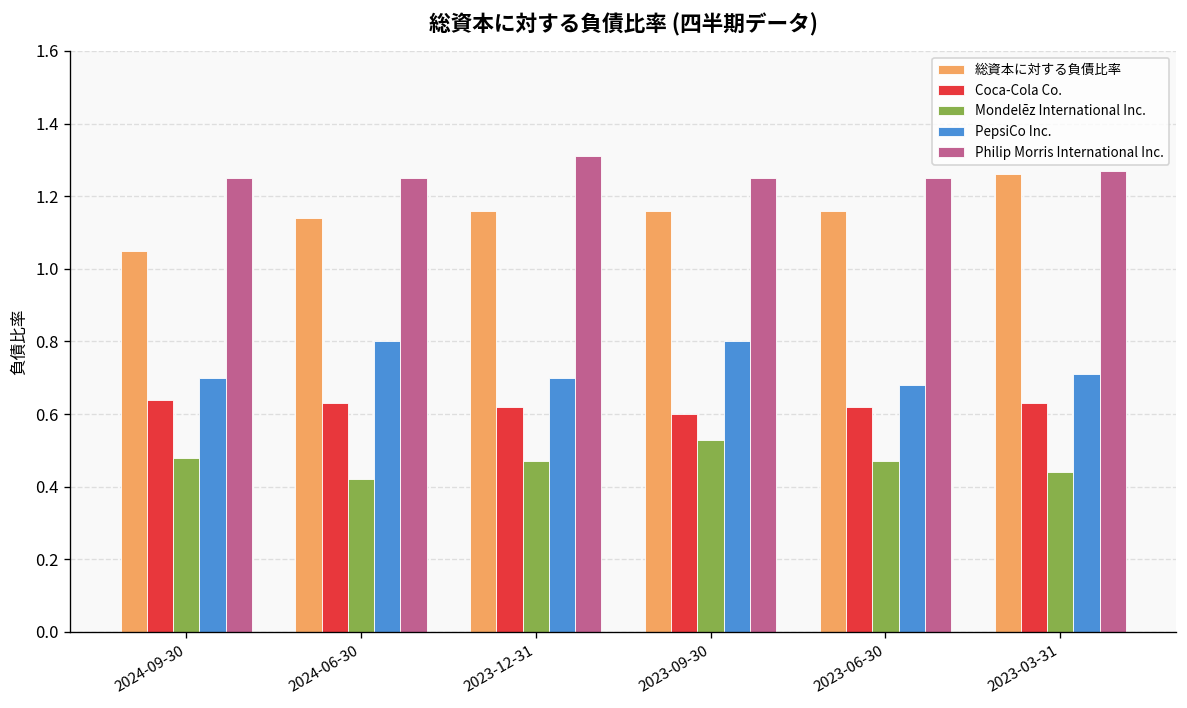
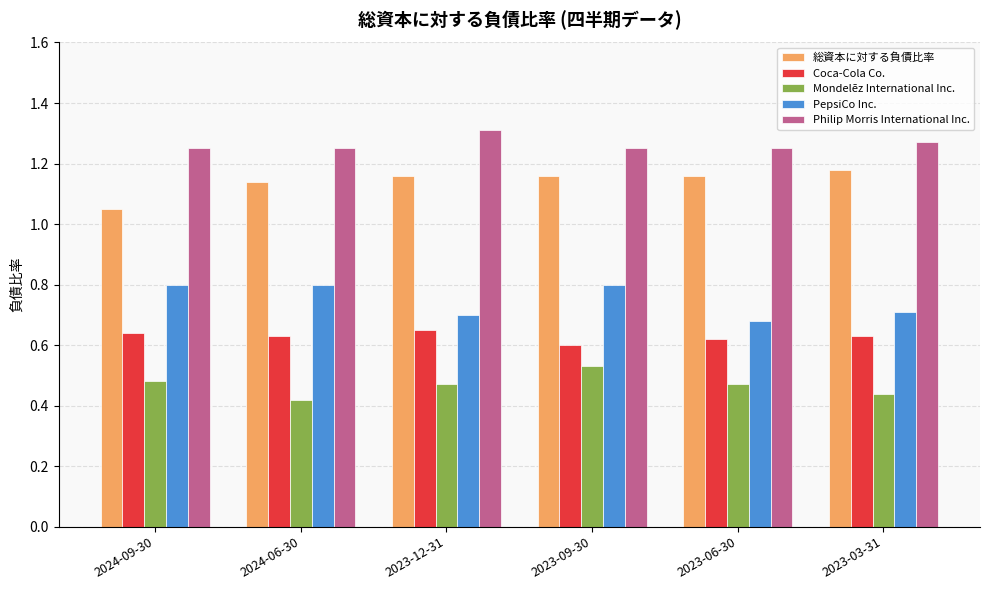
  {
    "総資本に対する負債比率": {
      "2024-09-30": 1.05,
      "2024-06-30": 1.14,
      "2023-12-31": 1.16,
      "2023-09-30": 1.16,
      "2023-06-30": 1.16,
-     "2023-03-31": 1.26
+     "2023-03-31": 1.18
    },
    "Coca-Cola Co.": {
      "2024-09-30": 0.64,
      "2024-06-30": 0.63,
-     "2023-12-31": 0.62,
+     "2023-12-31": 0.65,
      "2023-09-30": 0.60,
      "2023-06-30": 0.62,
      "2023-03-31": 0.63
    },
    "Mondelēz International Inc.": {
      "2024-09-30": 0.48,
      "2024-06-30": 0.42,
      "2023-12-31": 0.47,
      "2023-09-30": 0.53,
      "2023-06-30": 0.47,
      "2023-03-31": 0.44
    },
    "PepsiCo Inc.": {
-     "2024-09-30": 0.7,
+     "2024-09-30": 0.8,
      "2024-06-30": 0.8,
      "2023-12-31": 0.7,
      "2023-09-30": 0.8,
      "2023-06-30": 0.68,
      "2023-03-31": 0.71
    },
    "Philip Morris International Inc.": {
      "2024-09-30": 1.25,
      "2024-06-30": 1.25,
      "2023-12-31": 1.31,
      "2023-09-30": 1.25,
      "2023-06-30": 1.25,
      "2023-03-31": 1.27
    }
  }
